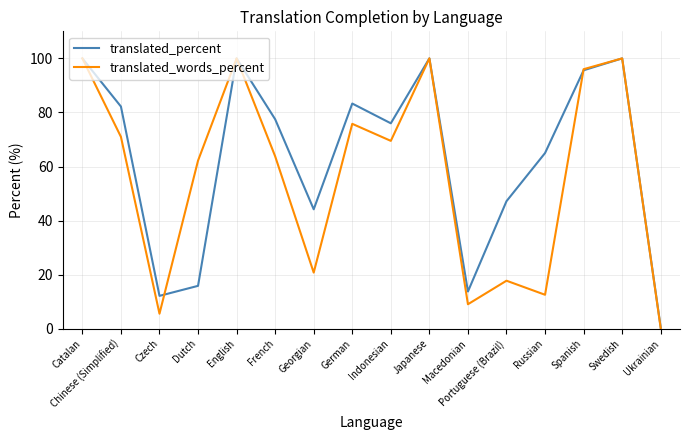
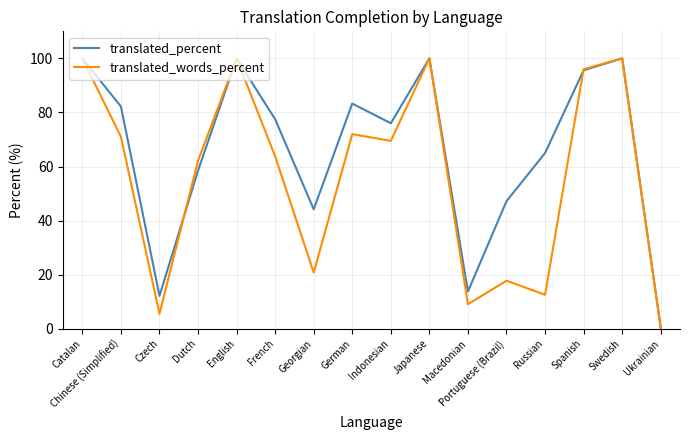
  {
    "translated_percent": {
      "Chinese (Simplified)": 82,
      "Czech": 12,
-     "Dutch": 16,
+     "Dutch": 59,
      "French": 78,
      "Georgian": 44,
      "German": 83,
      "Indonesian": 76,
      "Macedonian": 14,
      "Portuguese (Brazil)": 47,
      "Russian": 65
    },
    "translated_words_percent": {
      "Chinese (Simplified)": 71,
      "Czech": 6,
      "Dutch": 62,
      "French": 64,
      "Georgian": 21,
-     "German": 76,
+     "German": 72,
      "Indonesian": 70,
      "Macedonian": 9,
      "Portuguese (Brazil)": 18,
      "Russian": 13
    }
  }
